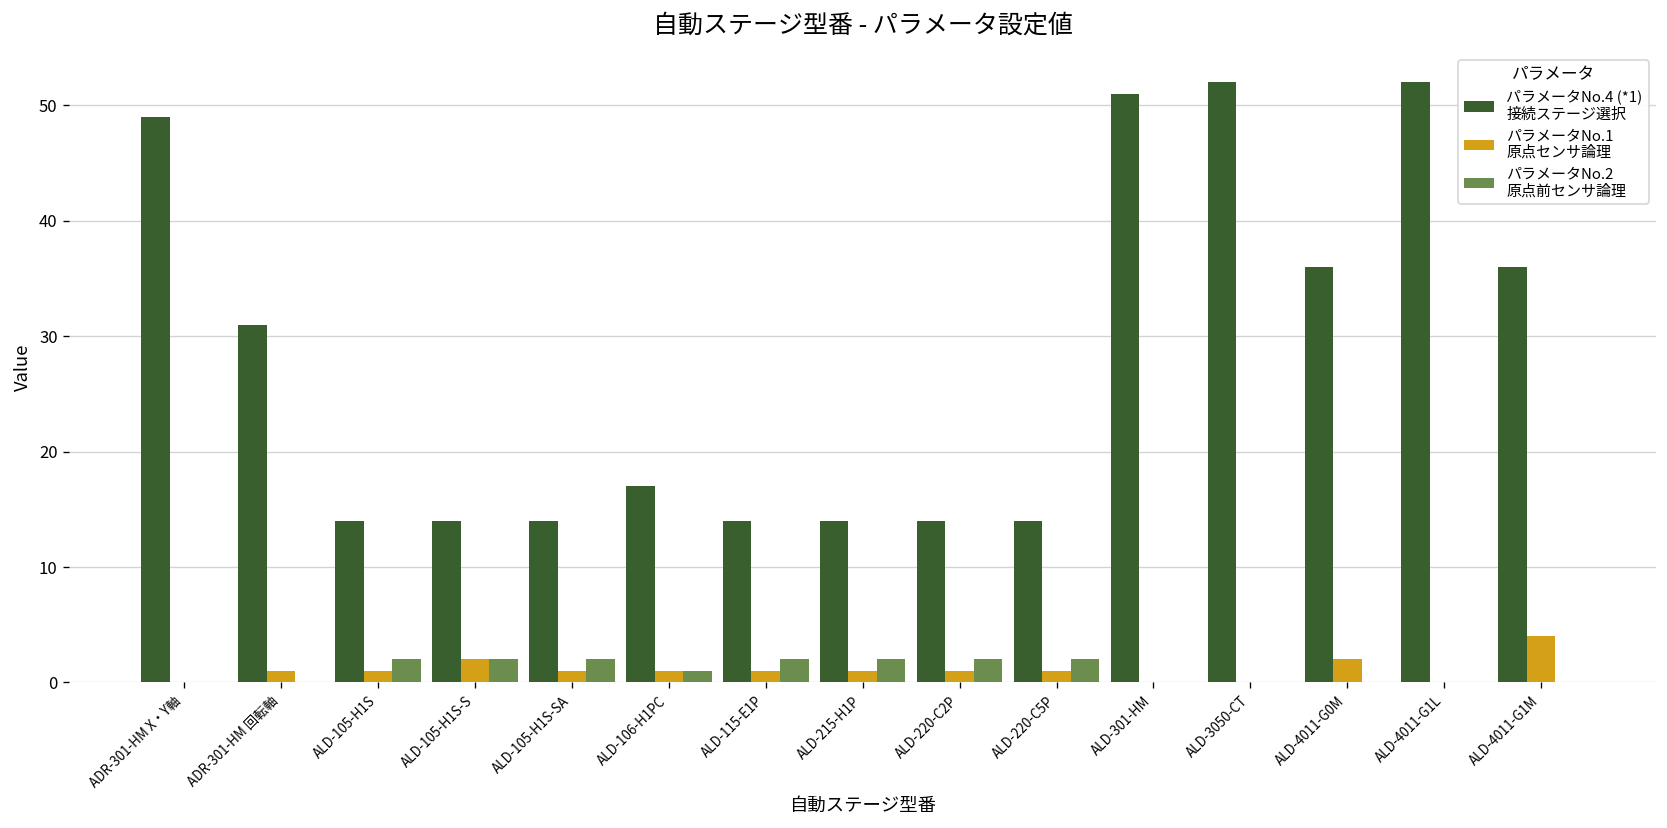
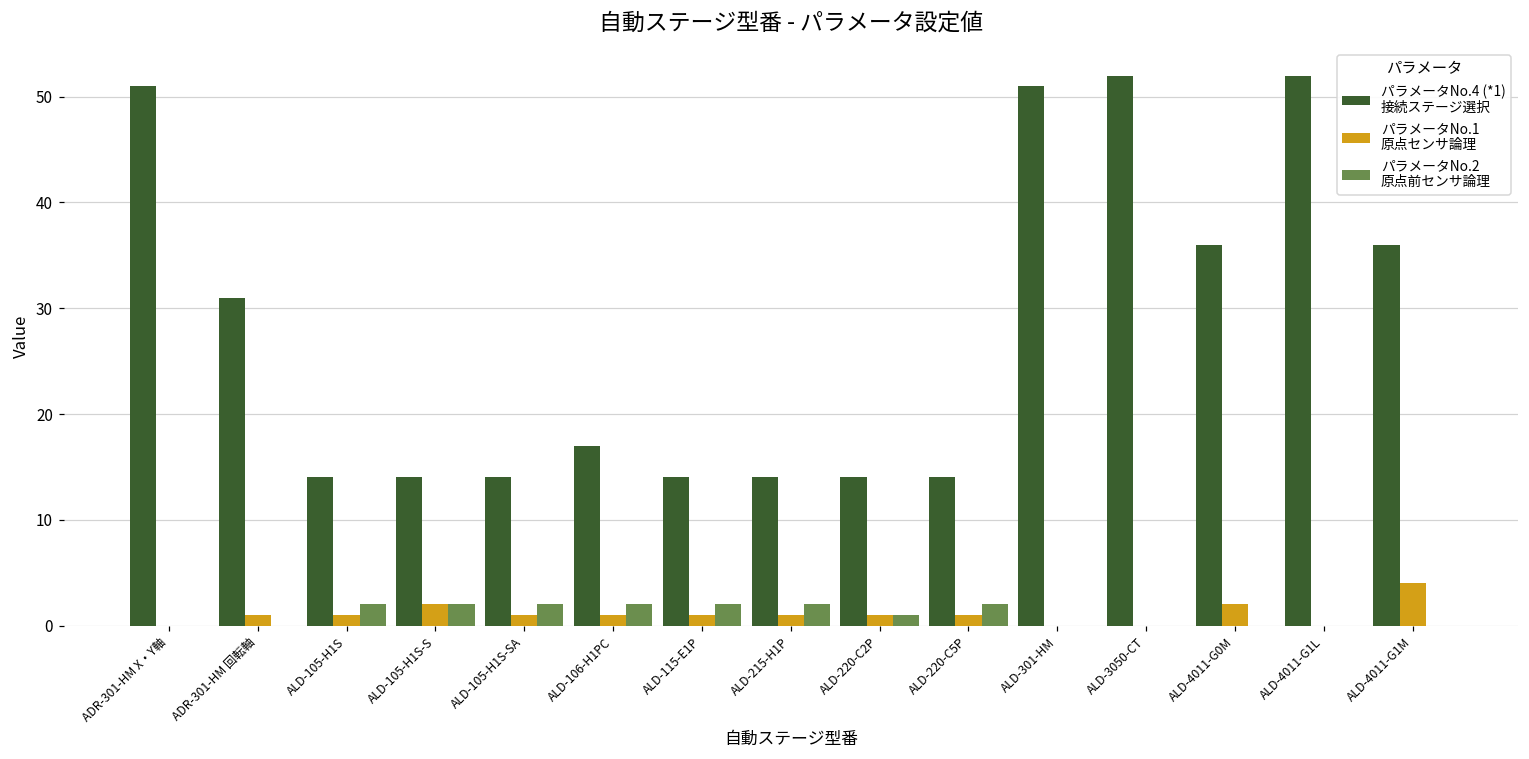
  {
    "パラメータNo.4 (*1) 接続ステージ選択": {
-     "ADR-301-HM X・Y軸": 49,
+     "ADR-301-HM X・Y軸": 51,
      "ADR-301-HM 回転軸": 31,
      "ALD-105-H1S": 14,
      "ALD-105-H1S-S": 14,
      "ALD-105-H1S-SA": 14,
      "ALD-106-H1PC": 17,
      "ALD-115-E1P": 14,
      "ALD-215-H1P": 14,
      "ALD-220-C2P": 14,
      "ALD-220-C5P": 14,
      "ALD-301-HM": 51,
      "ALD-3050-CT": 52,
      "ALD-4011-G0M": 36,
      "ALD-4011-G1L": 52,
      "ALD-4011-G1M": 36
    },
    "パラメータNo.1 原点センサ論理": {
      "ADR-301-HM X・Y軸": 0,
      "ADR-301-HM 回転軸": 1,
      "ALD-105-H1S": 1,
      "ALD-105-H1S-S": 2,
      "ALD-105-H1S-SA": 1,
      "ALD-106-H1PC": 1,
      "ALD-115-E1P": 1,
      "ALD-215-H1P": 1,
      "ALD-220-C2P": 1,
      "ALD-220-C5P": 1,
      "ALD-301-HM": 0,
      "ALD-3050-CT": 0,
      "ALD-4011-G0M": 2,
      "ALD-4011-G1L": 0,
      "ALD-4011-G1M": 4
    },
    "パラメータNo.2 原点前センサ論理": {
      "ADR-301-HM X・Y軸": 0,
      "ADR-301-HM 回転軸": 0,
      "ALD-105-H1S": 2,
      "ALD-105-H1S-S": 2,
      "ALD-105-H1S-SA": 2,
-     "ALD-106-H1PC": 1,
+     "ALD-106-H1PC": 2,
      "ALD-115-E1P": 2,
      "ALD-215-H1P": 2,
-     "ALD-220-C2P": 2,
+     "ALD-220-C2P": 1,
      "ALD-220-C5P": 2,
      "ALD-301-HM": 0,
      "ALD-3050-CT": 0,
      "ALD-4011-G0M": 0,
      "ALD-4011-G1L": 0,
      "ALD-4011-G1M": 0
    }
  }
